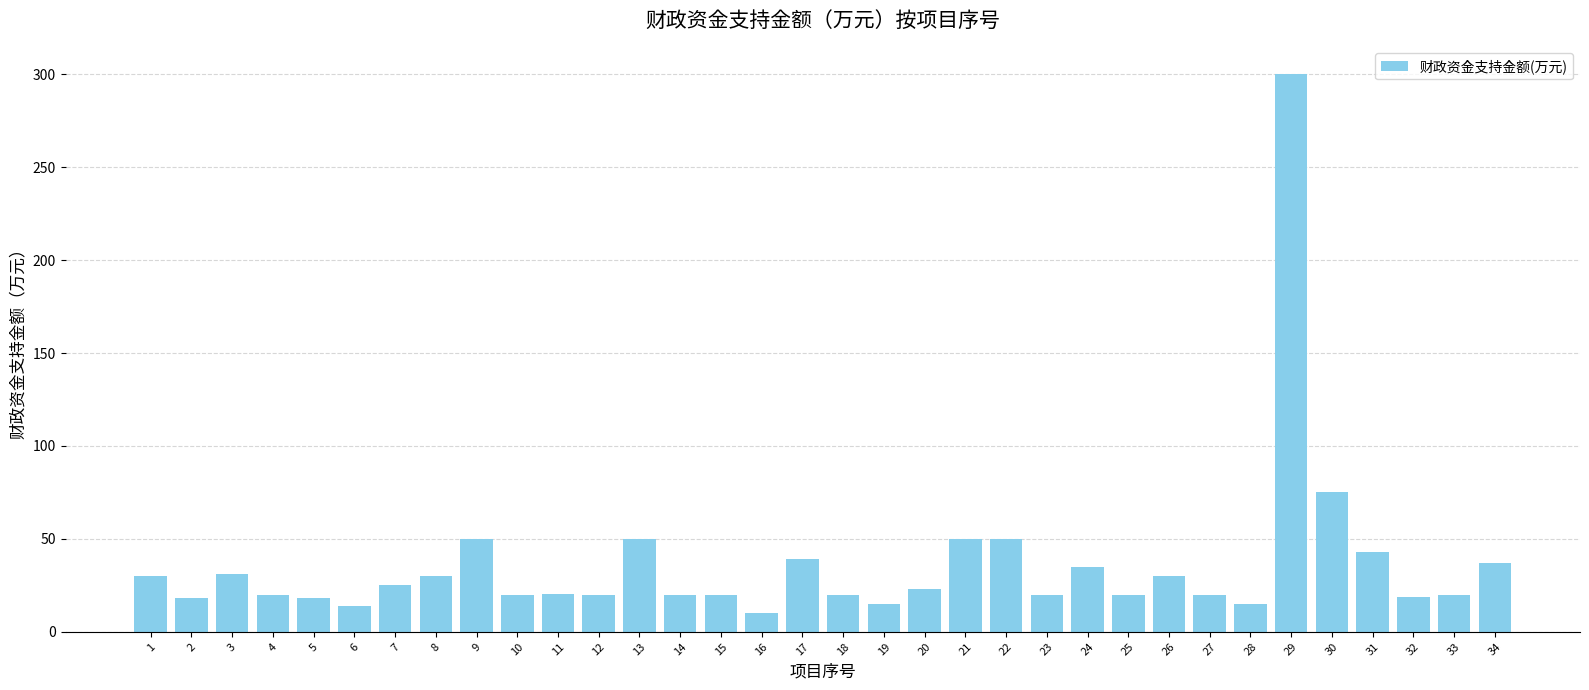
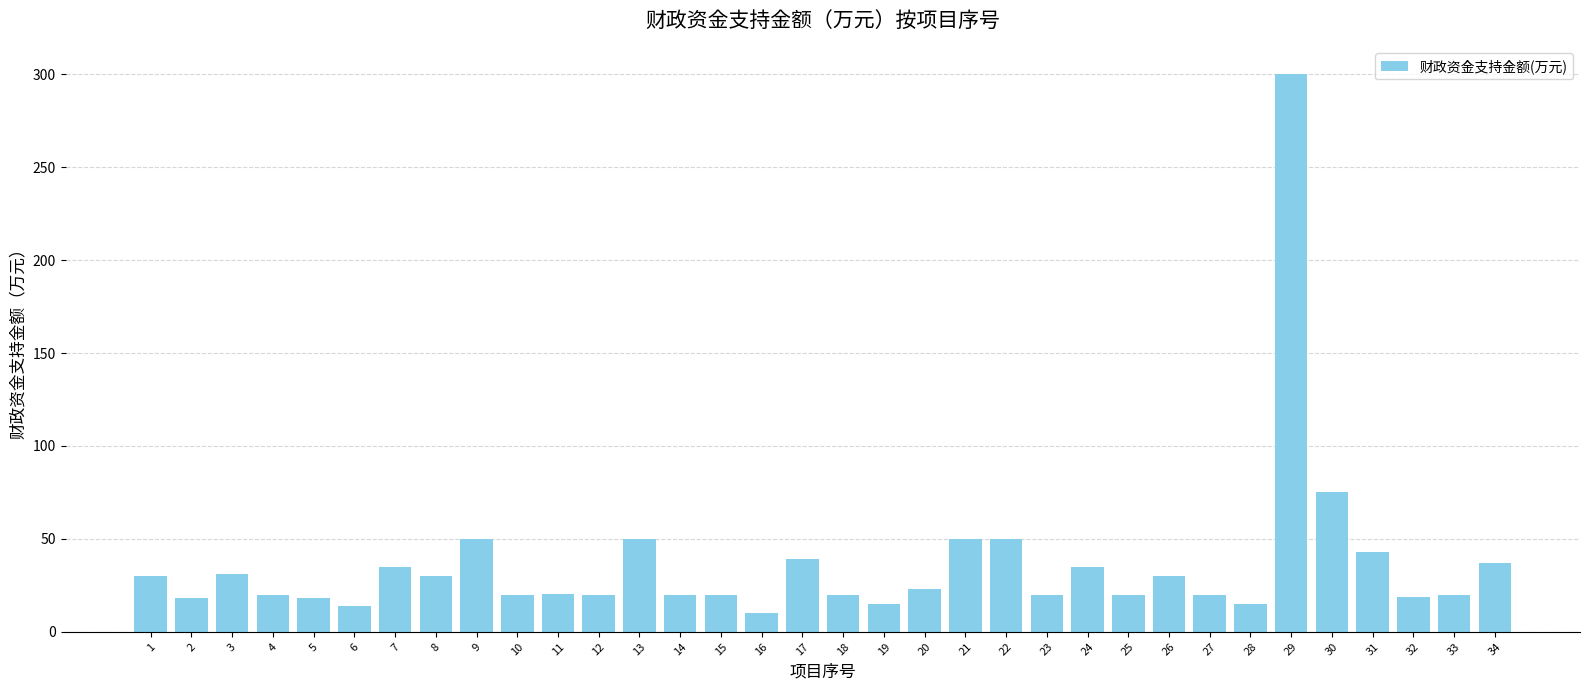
  {
    "1": 30,
    "2": 18,
    "3": 31,
    "4": 20,
    "5": 18,
    "6": 14,
-   "7": 25,
+   "7": 35,
    "8": 30,
    "9": 50,
    "10": 20,
    "11": 20,
    "12": 20,
    "13": 50,
    "14": 20,
    "15": 20,
    "16": 10,
    "17": 39,
    "18": 20,
    "19": 15,
    "20": 23,
    "21": 50,
    "22": 50,
    "23": 20,
    "24": 35,
    "25": 20,
    "26": 30,
    "27": 20,
    "28": 15,
    "29": 300,
    "30": 75,
    "31": 43,
    "32": 19,
    "33": 20,
    "34": 37
  }
